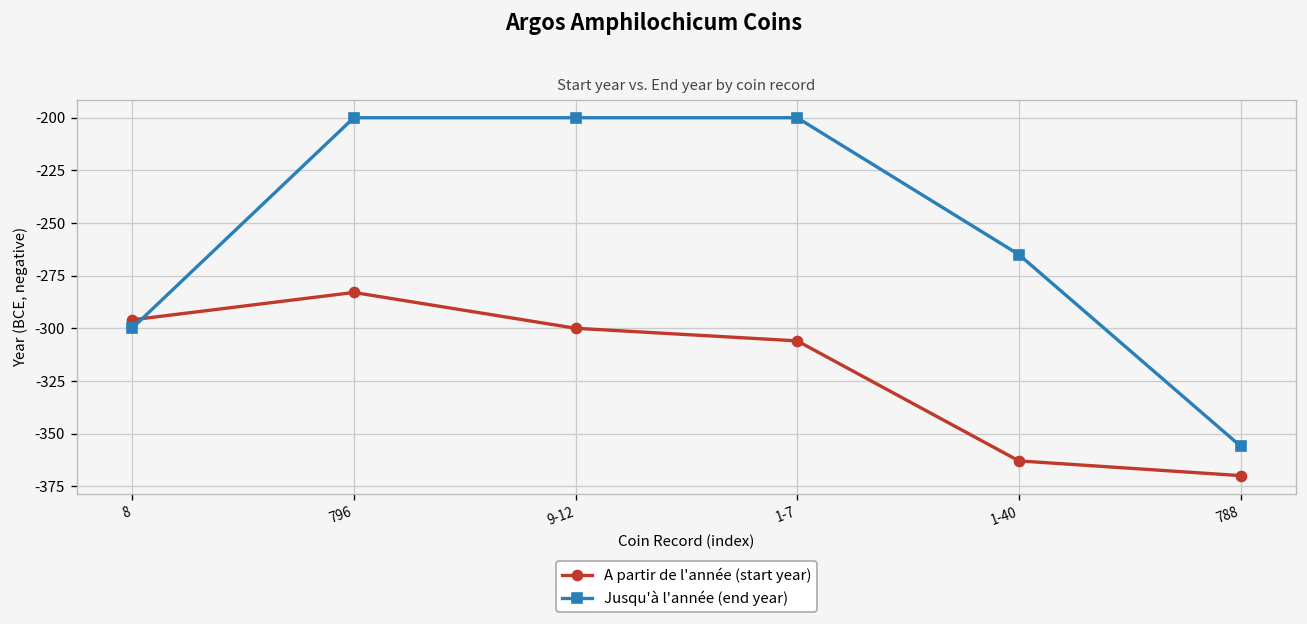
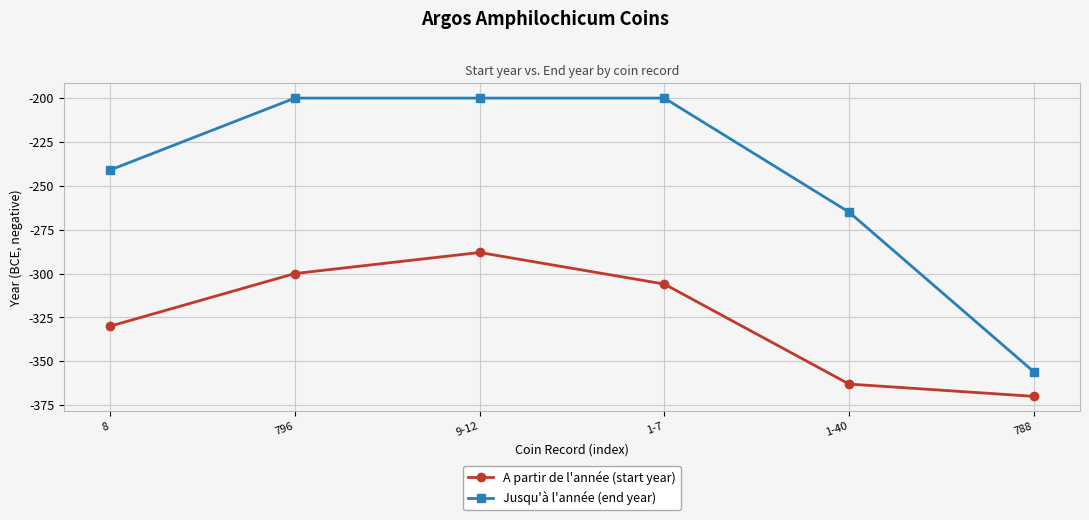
  {
    "A partir de l'année (start year)": {
-     "8": -296,
-     "796": -283,
-     "9-12": -300,
+     "8": -330,
+     "796": -300,
+     "9-12": -288,
      "1-7": -306,
      "1-40": -363,
      "788": -370
    },
    "Jusqu'à l'année (end year)": {
-     "8": -300,
+     "8": -241,
      "796": -200,
      "9-12": -200,
      "1-7": -200,
      "1-40": -265,
      "788": -356
    }
  }
